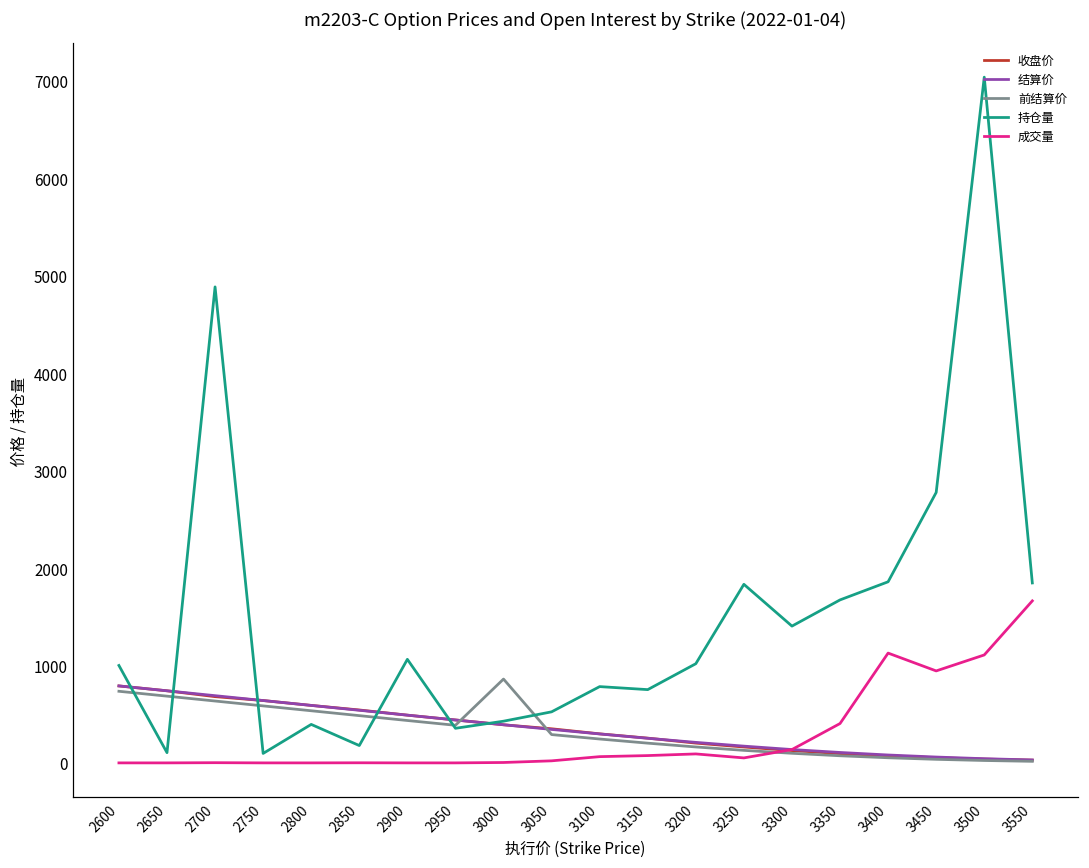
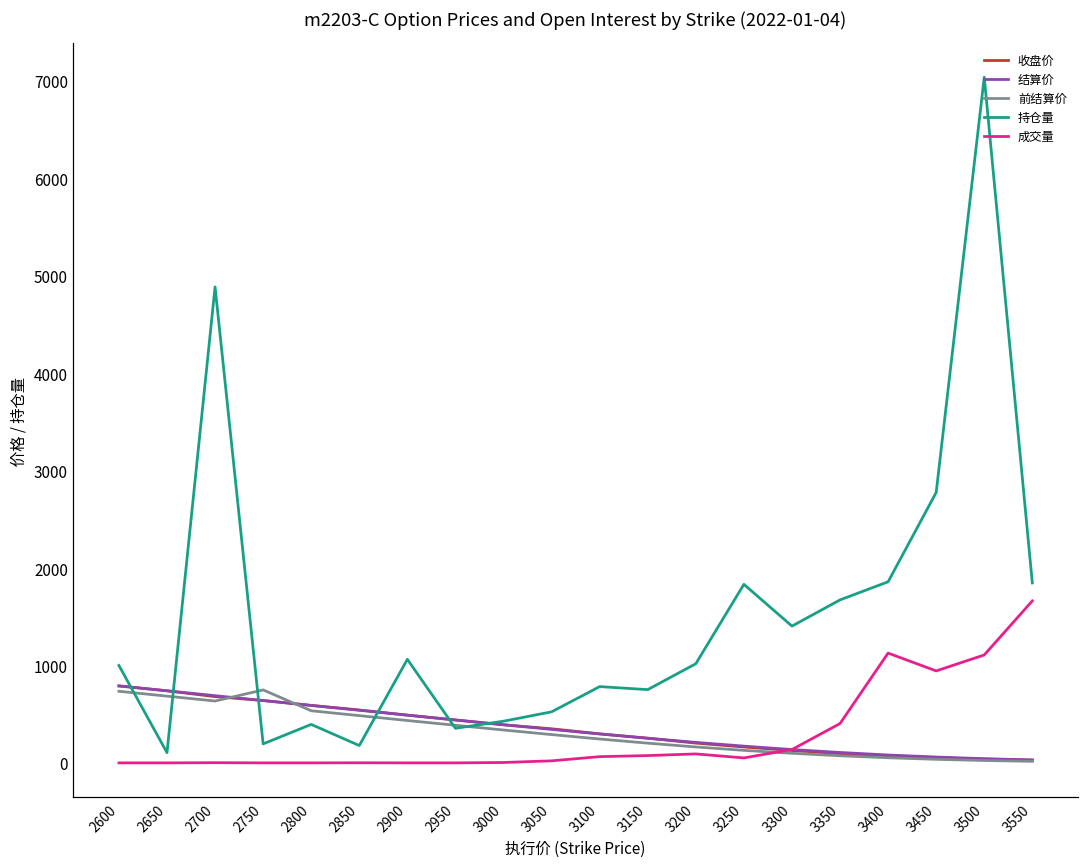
  {
    "前结算价": {
      "2600": 700,
      "2650": 700,
      "2700": 600,
-     "2750": 600,
+     "2750": 700,
      "2800": 500,
      "2850": 500,
      "2900": 400,
      "2950": 400,
-     "3000": 900,
+     "3000": 300,
      "3050": 300,
      "3100": 200,
      "3150": 200,
      "3200": 200,
      "3250": 100
    },
    "持仓量": {
      "2600": 1000,
      "2650": 100,
      "2700": 4900,
-     "2750": 100,
+     "2750": 200,
      "2800": 400,
      "2850": 200,
      "2900": 1100,
      "2950": 400,
      "3000": 400,
      "3050": 500,
      "3100": 800,
      "3150": 800,
      "3200": 1000,
      "3250": 1800,
      "3300": 1400,
      "3350": 1700,
      "3400": 1900,
      "3450": 2800,
      "3500": 7000,
      "3550": 1800
    },
    "成交量": {
      "2600": 0,
      "2650": 0,
      "2700": 0,
      "2750": 0,
      "2800": 0,
      "2850": 0,
      "2900": 0,
      "2950": 0,
      "3000": 0,
      "3050": 0,
      "3100": 100,
      "3150": 100,
      "3200": 100,
      "3250": 100,
      "3350": 400,
      "3400": 1100,
      "3450": 900,
      "3500": 1100,
      "3550": 1700
    }
  }
